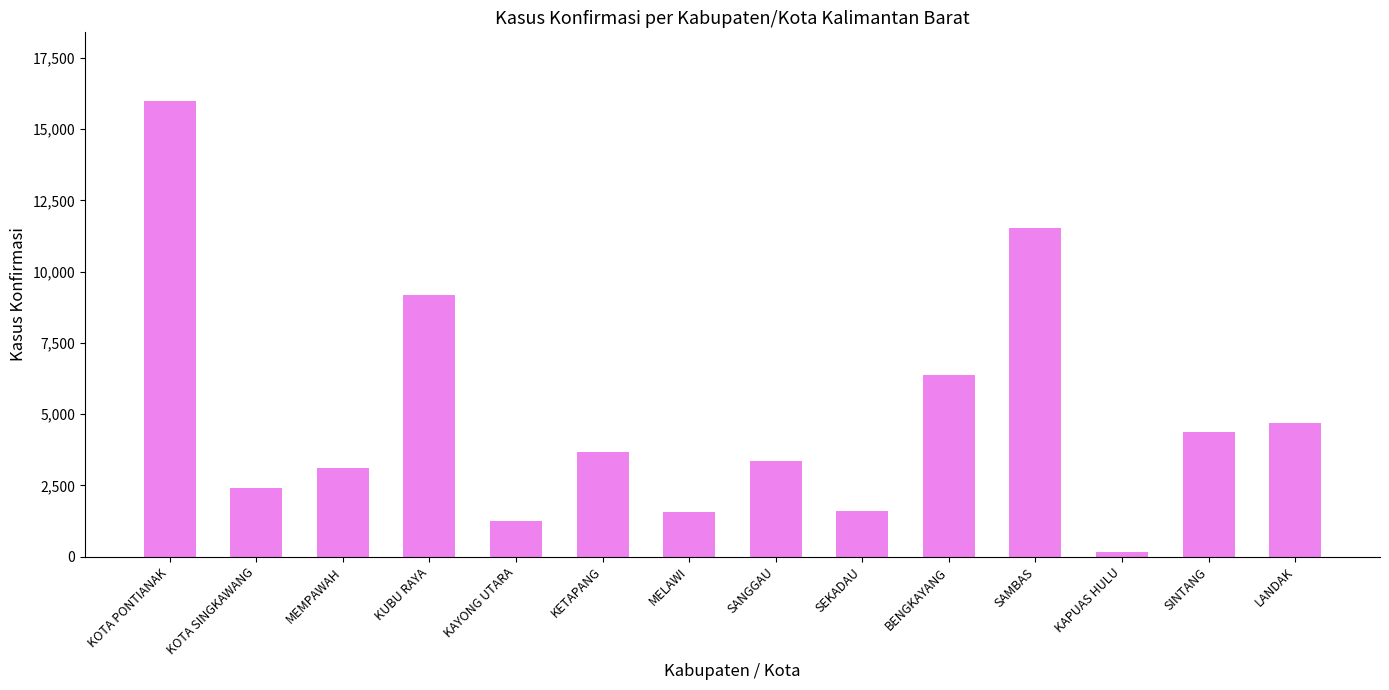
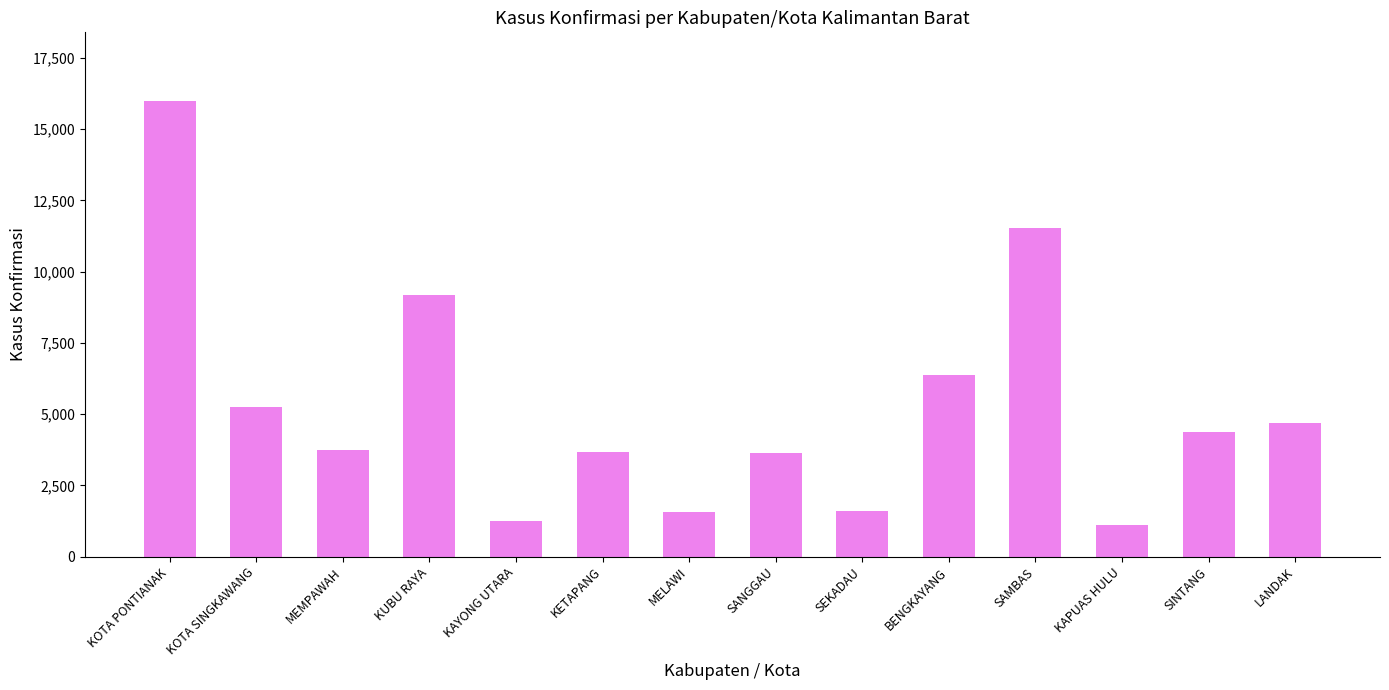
  {
    "KOTA PONTIANAK": "16,000",
-   "KOTA SINGKAWANG": "2,400",
-   "MEMPAWAH": "3,100",
+   "KOTA SINGKAWANG": "5,300",
+   "MEMPAWAH": "3,700",
    "KUBU RAYA": "9,200",
    "KAYONG UTARA": "1,300",
    "KETAPANG": "3,700",
    "MELAWI": "1,600",
-   "SANGGAU": "3,400",
+   "SANGGAU": "3,700",
    "SEKADAU": "1,600",
    "BENGKAYANG": "6,400",
    "SAMBAS": "11,500",
-   "KAPUAS HULU": "200",
+   "KAPUAS HULU": "1,100",
    "SINTANG": "4,400",
    "LANDAK": "4,700"
  }
